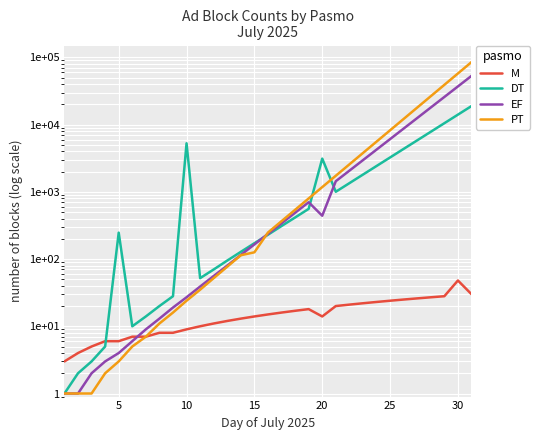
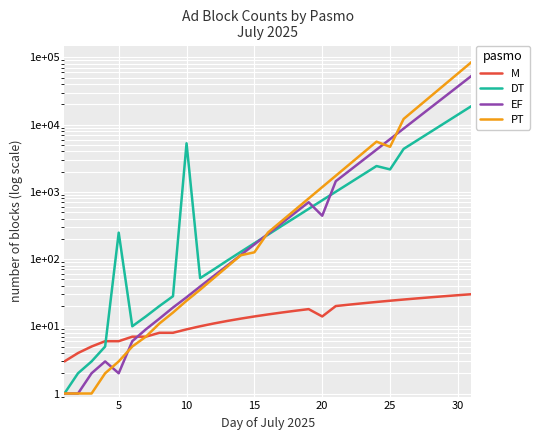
  {
    "M": {
      "5": 6,
      "10": 9,
      "15": 14,
      "20": 14,
      "25": 24,
-     "30": 50
+     "30": 29
    },
    "DT": {
      "5": 250,
      "10": 5000,
-     "20": 3000,
-     "25": 3000,
+     "20": 700,
+     "25": 2200,
      "30": 14000
    },
    "EF": {
-     "5": 4,
+     "5": 2,
      "10": 27,
      "20": 400,
      "25": 6000,
      "30": 40000
    },
    "PT": {
      "5": 3,
      "10": 24,
      "15": 130,
      "20": 1200,
-     "25": 8000,
+     "25": 5000,
      "30": 60000
    }
  }
